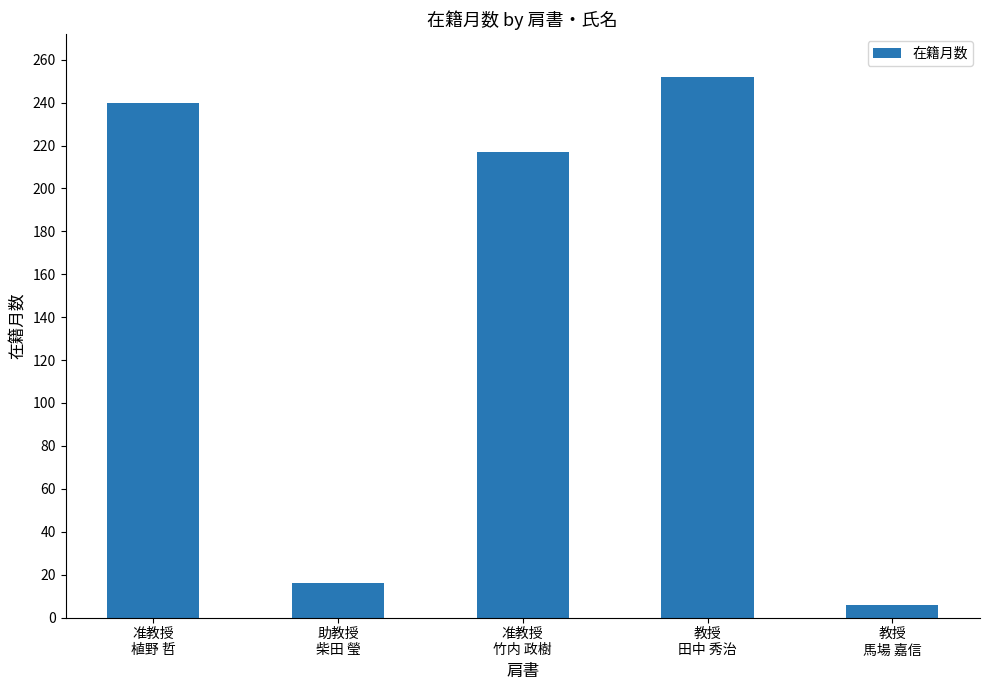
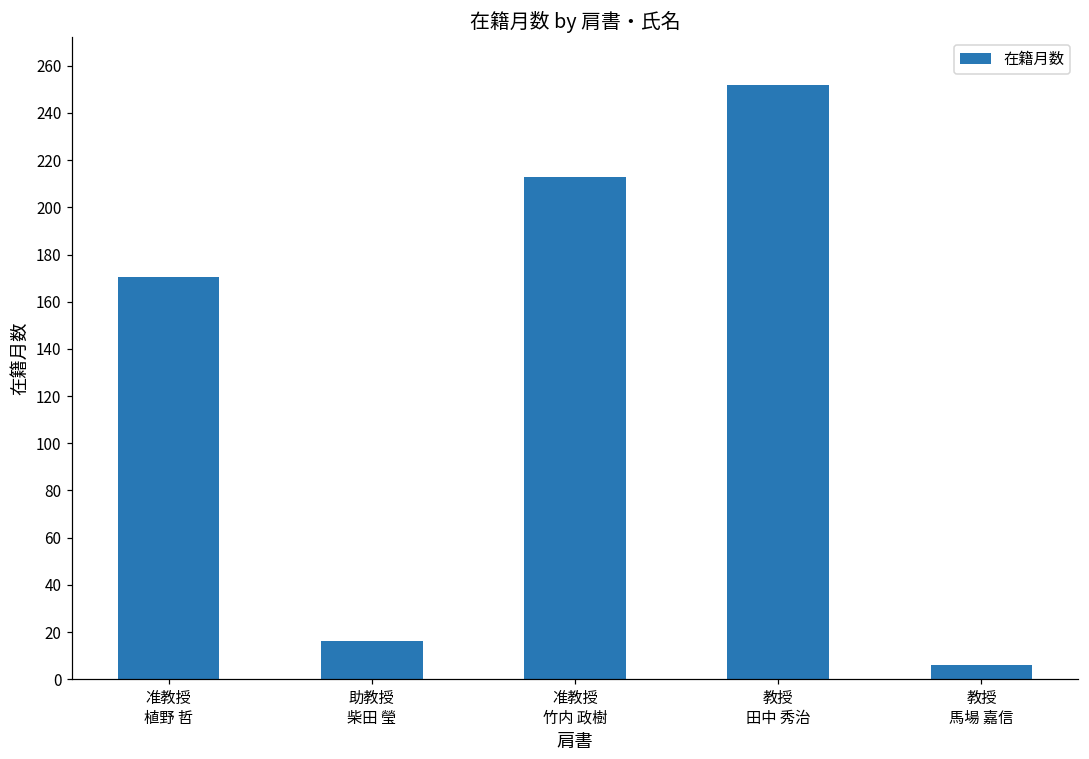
  {
-   "准教授 植野 哲": 240,
+   "准教授 植野 哲": 170,
    "助教授 柴田 瑩": 16,
-   "准教授 竹内 政樹": 217,
+   "准教授 竹内 政樹": 213,
    "教授 田中 秀治": 252,
    "教授 馬場 嘉信": 6
  }
